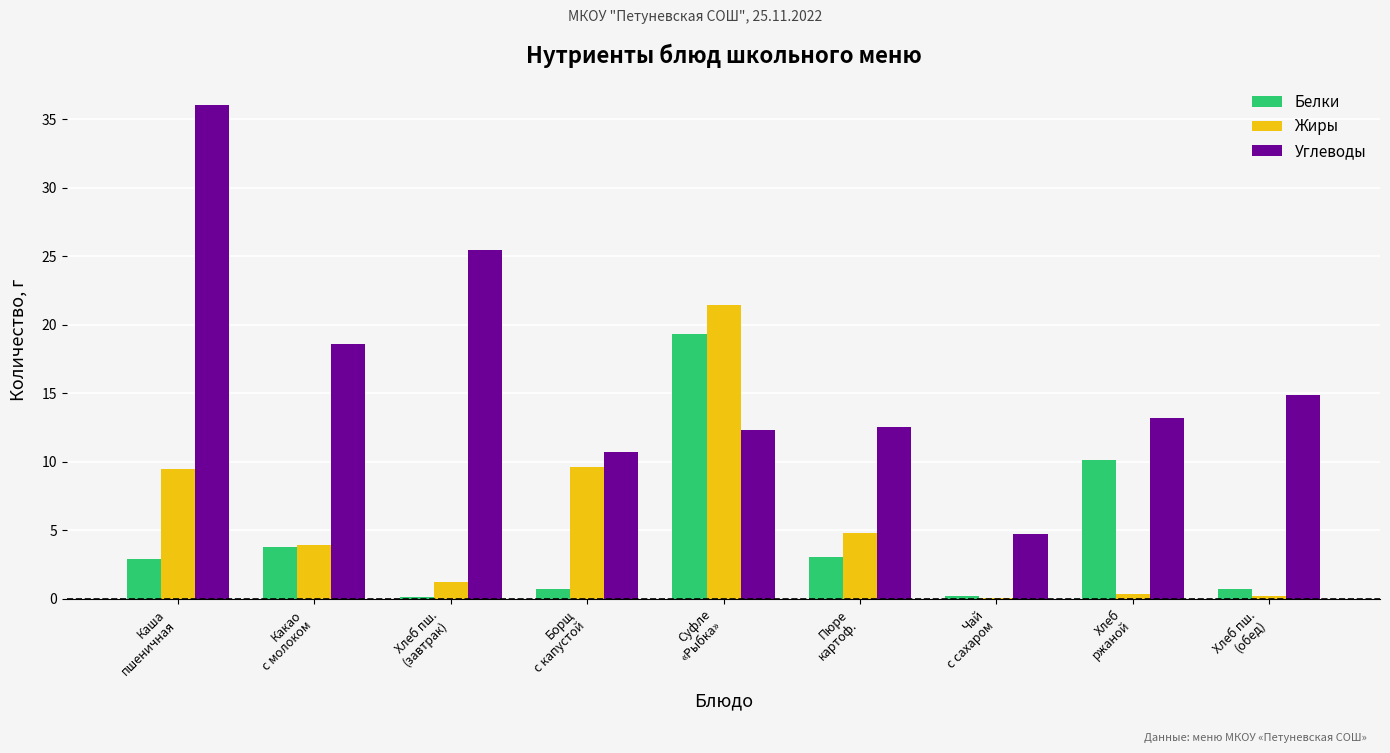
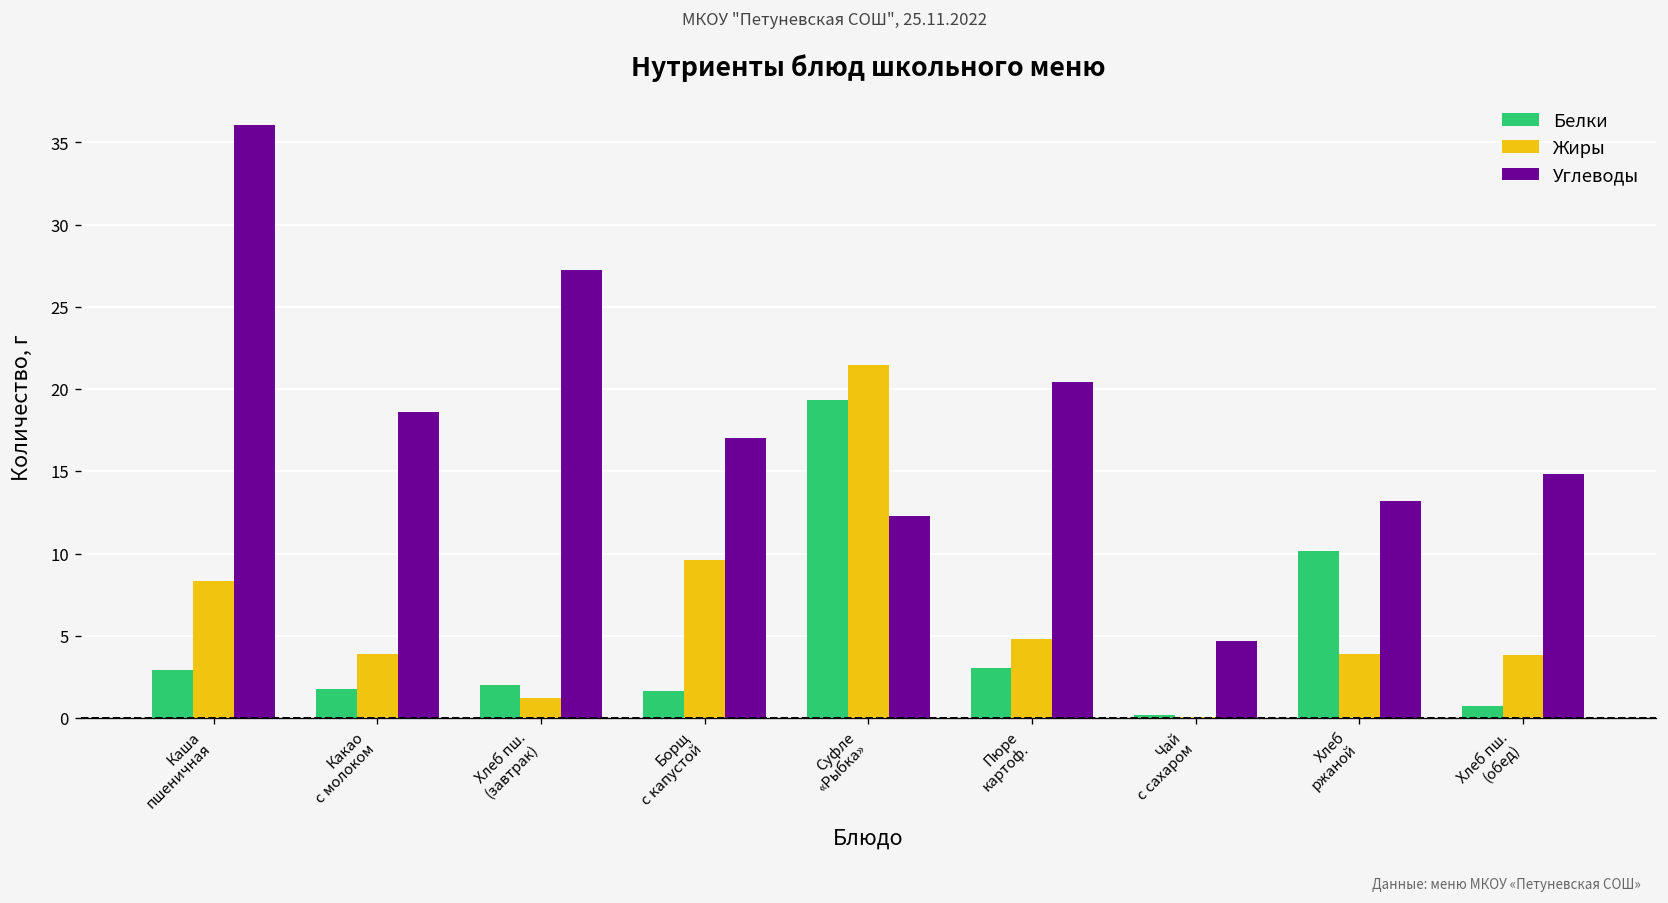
  {
    "Белки": {
      "Каша пшеничная": 2.9,
-     "Какао с молоком": 3.8,
-     "Хлеб пш. (завтрак)": 0.1,
-     "Борщ с капустой": 0.7,
+     "Какао с молоком": 1.8,
+     "Хлеб пш. (завтрак)": 2.0,
+     "Борщ с капустой": 1.6,
      "Суфле «Рыбка»": 19.4,
      "Пюре картоф.": 3.1,
      "Чай с сахаром": 0.2,
      "Хлеб ржаной": 10.1,
      "Хлеб пш. (обед)": 0.7
    },
    "Жиры": {
-     "Каша пшеничная": 9.5,
+     "Каша пшеничная": 8.4,
      "Какао с молоком": 3.9,
      "Хлеб пш. (завтрак)": 1.2,
      "Борщ с капустой": 9.6,
      "Суфле «Рыбка»": 21.5,
      "Пюре картоф.": 4.8,
-     "Хлеб ржаной": 0.3,
-     "Хлеб пш. (обед)": 0.2
+     "Хлеб ржаной": 3.9,
+     "Хлеб пш. (обед)": 3.8
    },
    "Углеводы": {
      "Каша пшеничная": 36.1,
      "Какао с молоком": 18.6,
-     "Хлеб пш. (завтрак)": 25.5,
-     "Борщ с капустой": 10.7,
+     "Хлеб пш. (завтрак)": 27.2,
+     "Борщ с капустой": 17.0,
      "Суфле «Рыбка»": 12.3,
-     "Пюре картоф.": 12.6,
+     "Пюре картоф.": 20.5,
      "Чай с сахаром": 4.7,
      "Хлеб ржаной": 13.2,
      "Хлеб пш. (обед)": 14.9
    }
  }
